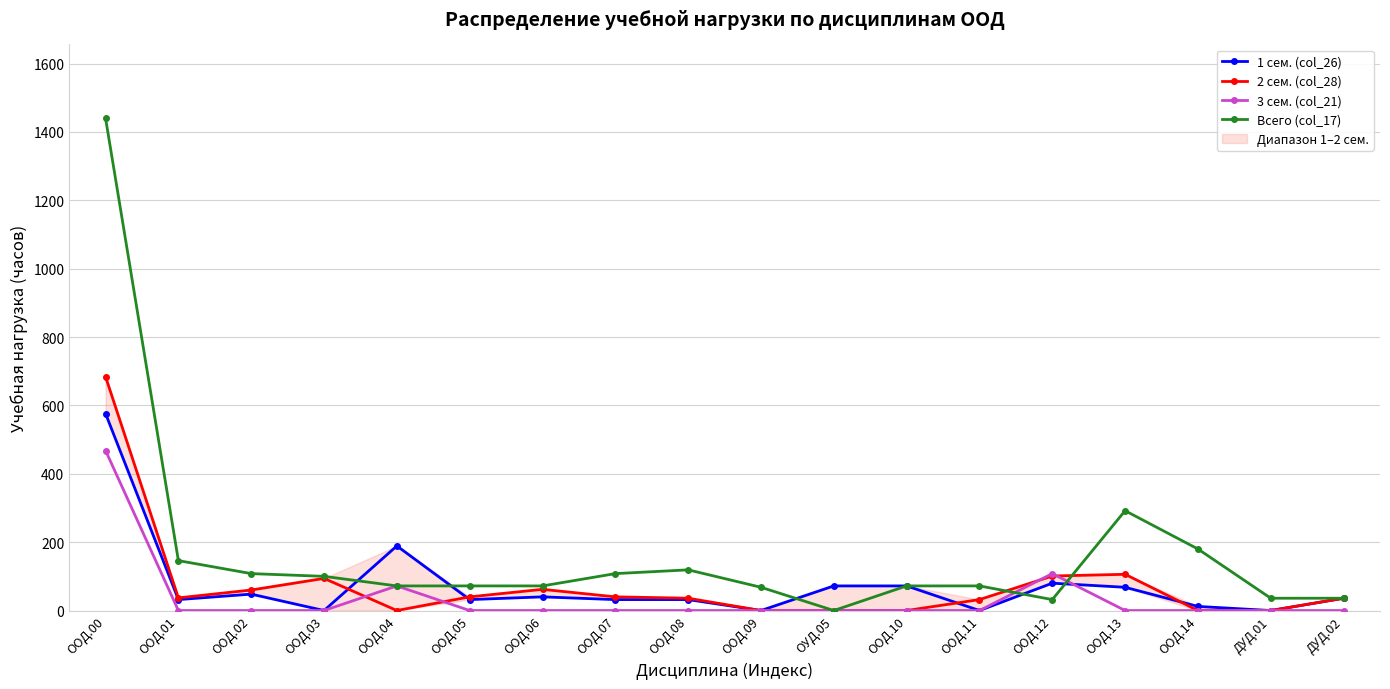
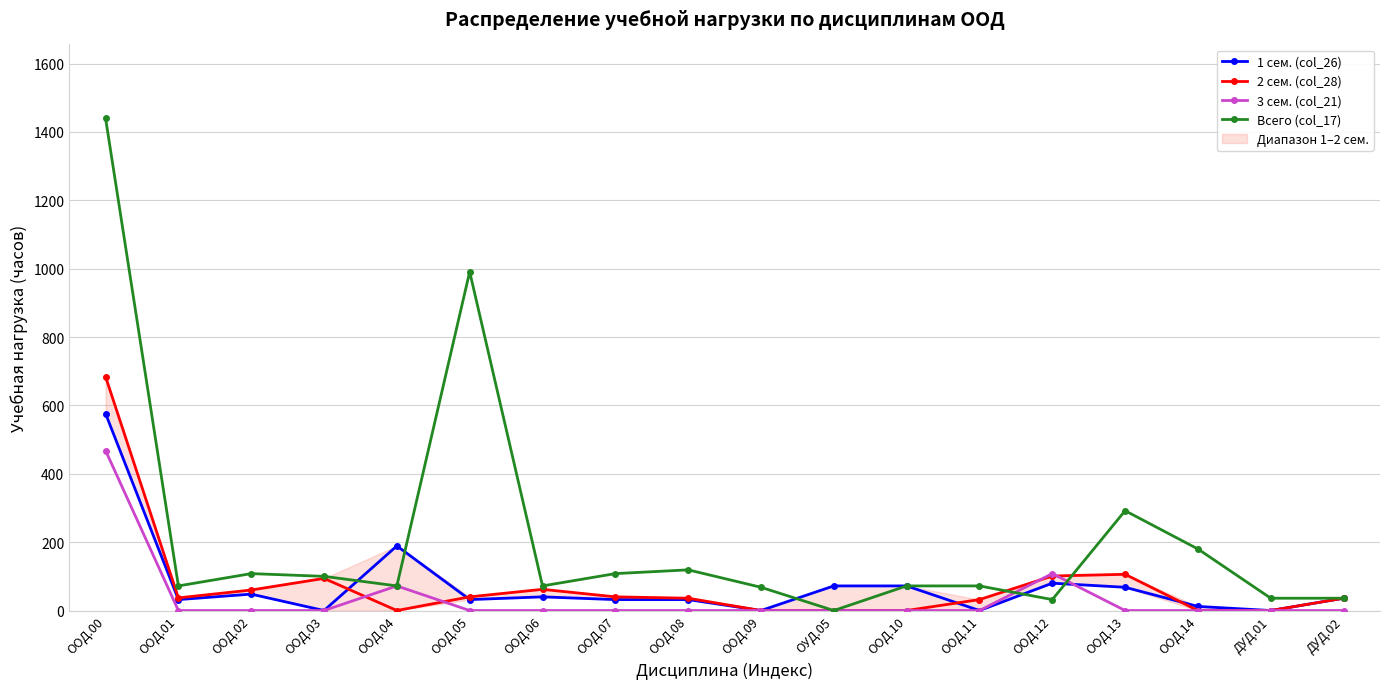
  {
    "1 сем. (col_26)": {
      "ООД.00": 580,
      "ООД.02": 50,
      "ООД.05": 30,
      "ООД.06": 40,
      "ООД.07": 30,
      "ООД.12": 80,
      "ООД.13": 70
    },
    "2 сем. (col_28)": {
      "ООД.04": 0
    },
    "3 сем. (col_21)": {
      "ООД.00": 470,
      "ООД.01": 0,
      "ООД.02": 0,
      "ООД.05": 0,
      "ООД.06": 0,
      "ООД.07": 0,
      "ООД.08": 0,
      "ООД.13": 0,
      "ДУД.02": 0
    },
    "Всего (col_17)": {
      "ООД.00": 1440,
-     "ООД.01": 150,
+     "ООД.01": 70,
      "ООД.02": 110,
-     "ООД.05": 70,
+     "ООД.05": 990,
      "ООД.06": 70,
      "ООД.07": 110,
      "ООД.08": 120,
      "ООД.09": 70,
      "ООД.11": 70,
      "ООД.12": 30,
      "ООД.13": 290,
      "ООД.14": 180,
      "ДУД.01": 40
    }
  }
